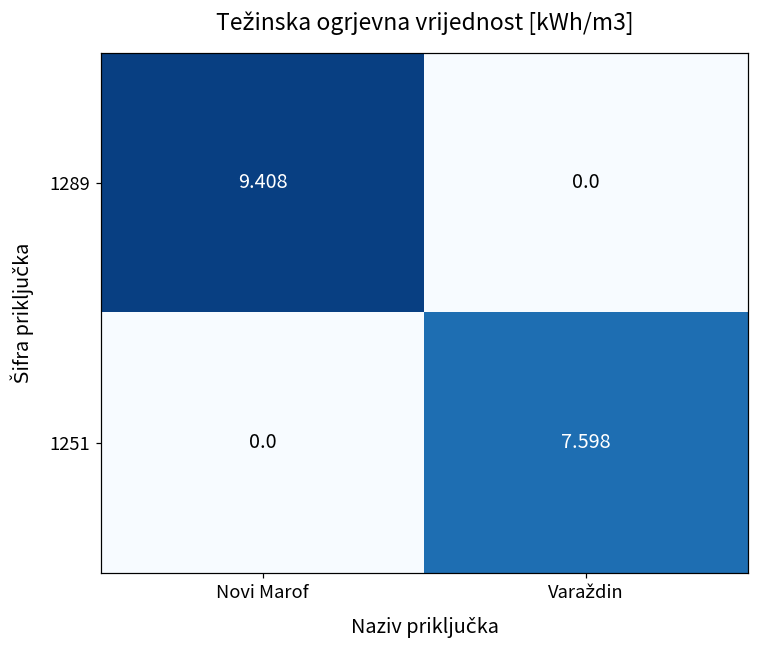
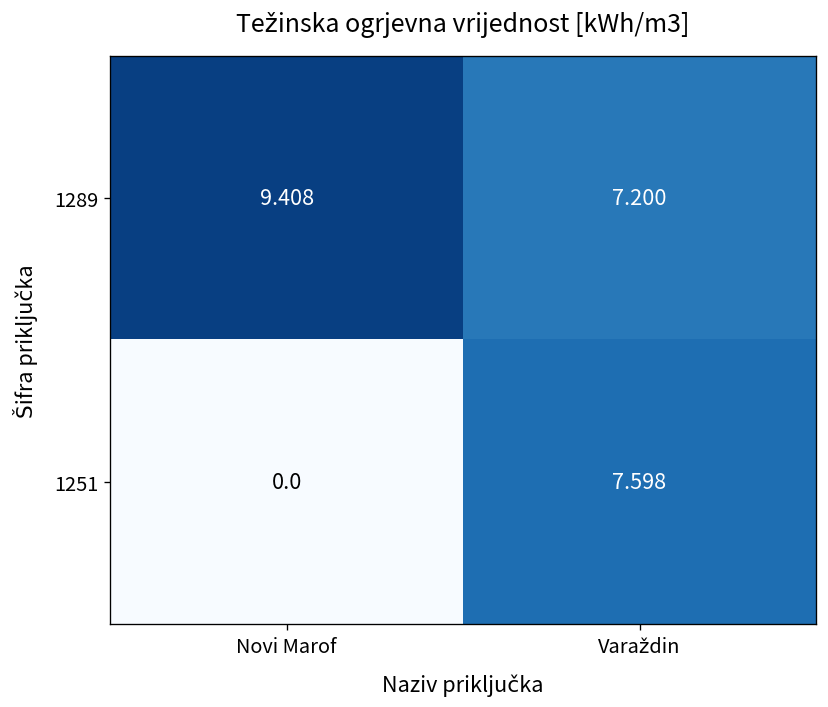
  {
    "1289": {
      "Novi Marof": 9.408,
-     "Varaždin": 0.0
+     "Varaždin": 7.200
    },
    "1251": {
      "Novi Marof": 0.0,
      "Varaždin": 7.598
    }
  }
